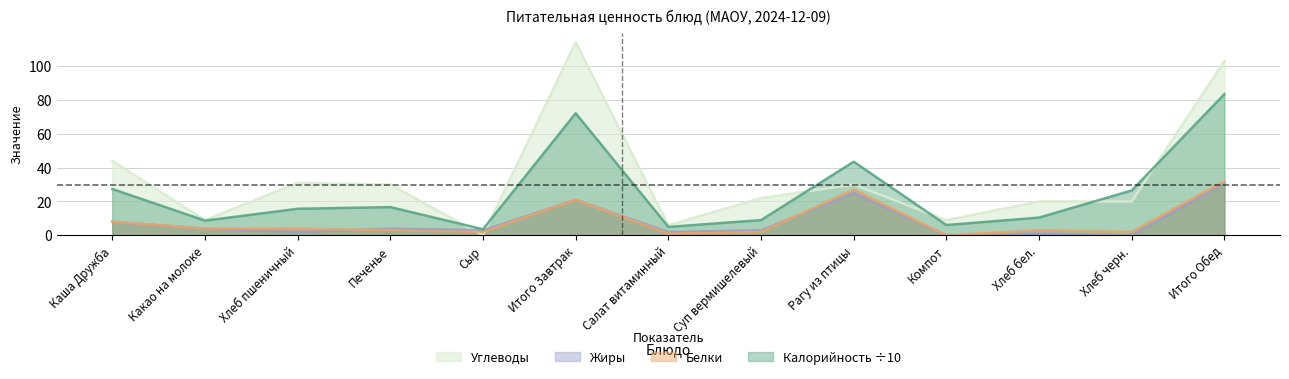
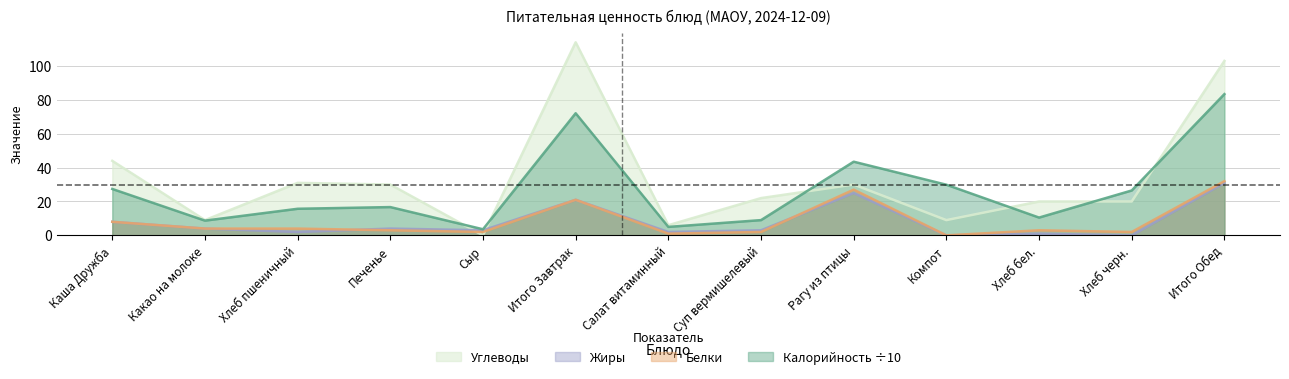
  {
    "Углеводы": {
      "Каша Дружба": 44,
      "Хлеб пшеничный": 31,
      "Печенье": 30,
      "Сыр": 0,
      "Итого Завтрак": 114,
      "Суп вермишелевый": 22,
      "Рагу из птицы": 30,
      "Компот": 9,
      "Хлеб бел.": 20,
      "Хлеб черн.": 20,
      "Итого Обед": 103
    },
    "Жиры": {
      "Хлеб пшеничный": 2,
      "Рагу из птицы": 25,
      "Хлеб бел.": 1,
      "Хлеб черн.": 0
    },
    "Белки": {
      "Хлеб пшеничный": 4,
      "Рагу из птицы": 27,
      "Хлеб бел.": 3,
      "Хлеб черн.": 2
    },
    "Калорийность ÷10": {
      "Каша Дружба": 27,
      "Хлеб пшеничный": 16,
      "Печенье": 17,
      "Итого Завтрак": 72,
      "Суп вермишелевый": 9,
      "Рагу из птицы": 44,
-     "Компот": 6,
+     "Компот": 30,
      "Хлеб бел.": 11,
      "Хлеб черн.": 27,
      "Итого Обед": 83
    }
  }
